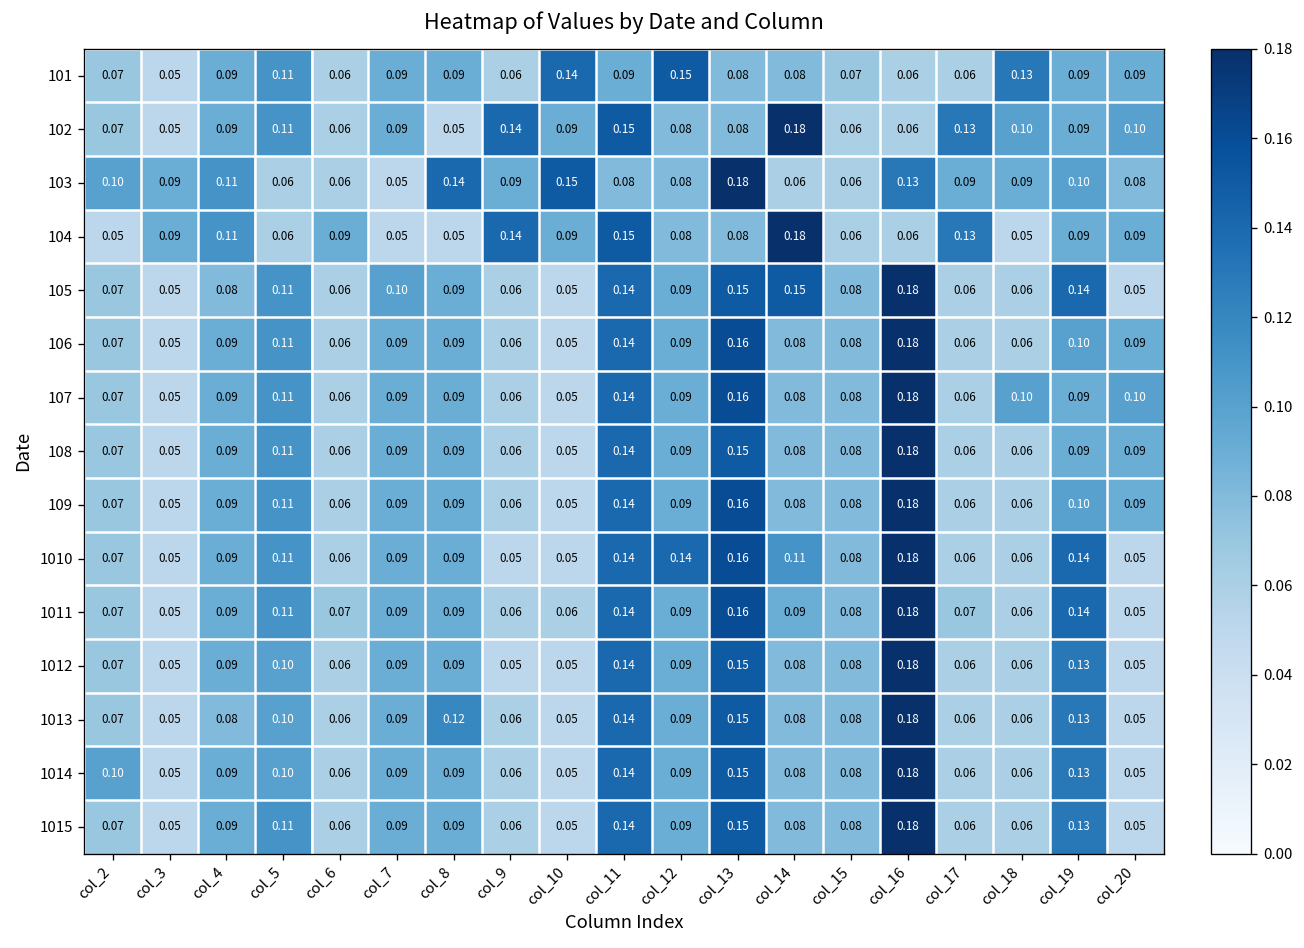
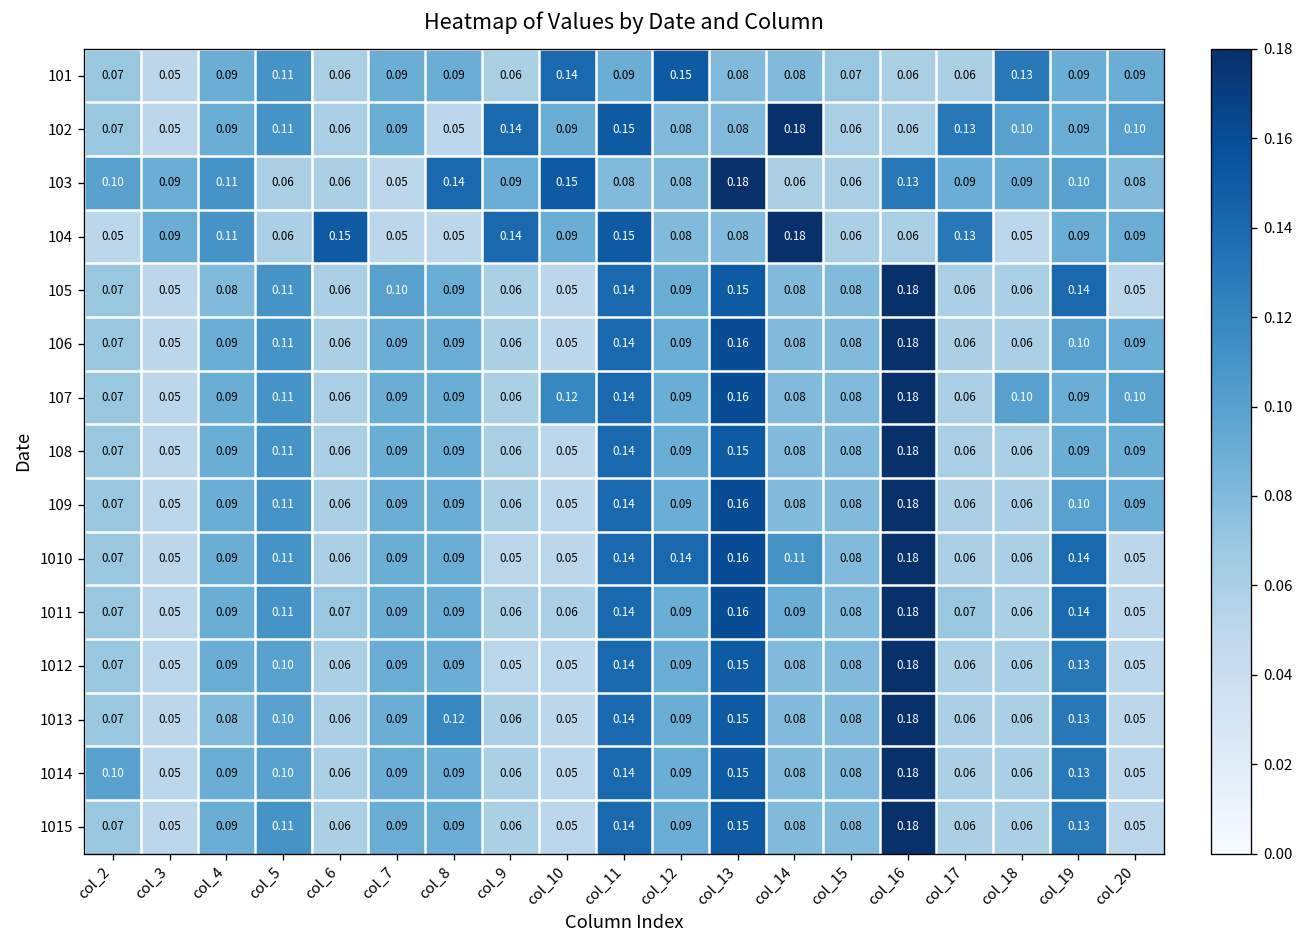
  {
    "104": {
      "col_2": 0.05,
      "col_3": 0.09,
      "col_4": 0.11,
      "col_5": 0.06,
-     "col_6": 0.09,
+     "col_6": 0.15,
      "col_7": 0.05,
      "col_8": 0.05,
      "col_9": 0.14,
      "col_10": 0.09,
      "col_11": 0.15,
      "col_12": 0.08,
      "col_13": 0.08,
      "col_14": 0.18,
      "col_15": 0.06,
      "col_16": 0.06,
      "col_17": 0.13,
      "col_18": 0.05,
      "col_19": 0.09,
      "col_20": 0.09
    },
    "105": {
      "col_2": 0.07,
      "col_3": 0.05,
      "col_4": 0.08,
      "col_5": 0.11,
      "col_6": 0.06,
      "col_7": 0.10,
      "col_8": 0.09,
      "col_9": 0.06,
      "col_10": 0.05,
      "col_11": 0.14,
      "col_12": 0.09,
      "col_13": 0.15,
-     "col_14": 0.15,
+     "col_14": 0.08,
      "col_15": 0.08,
      "col_16": 0.18,
      "col_17": 0.06,
      "col_18": 0.06,
      "col_19": 0.14,
      "col_20": 0.05
    },
    "107": {
      "col_2": 0.07,
      "col_3": 0.05,
      "col_4": 0.09,
      "col_5": 0.11,
      "col_6": 0.06,
      "col_7": 0.09,
      "col_8": 0.09,
      "col_9": 0.06,
-     "col_10": 0.05,
+     "col_10": 0.12,
      "col_11": 0.14,
      "col_12": 0.09,
      "col_13": 0.16,
      "col_14": 0.08,
      "col_15": 0.08,
      "col_16": 0.18,
      "col_17": 0.06,
      "col_18": 0.10,
      "col_19": 0.09,
      "col_20": 0.10
    }
  }
